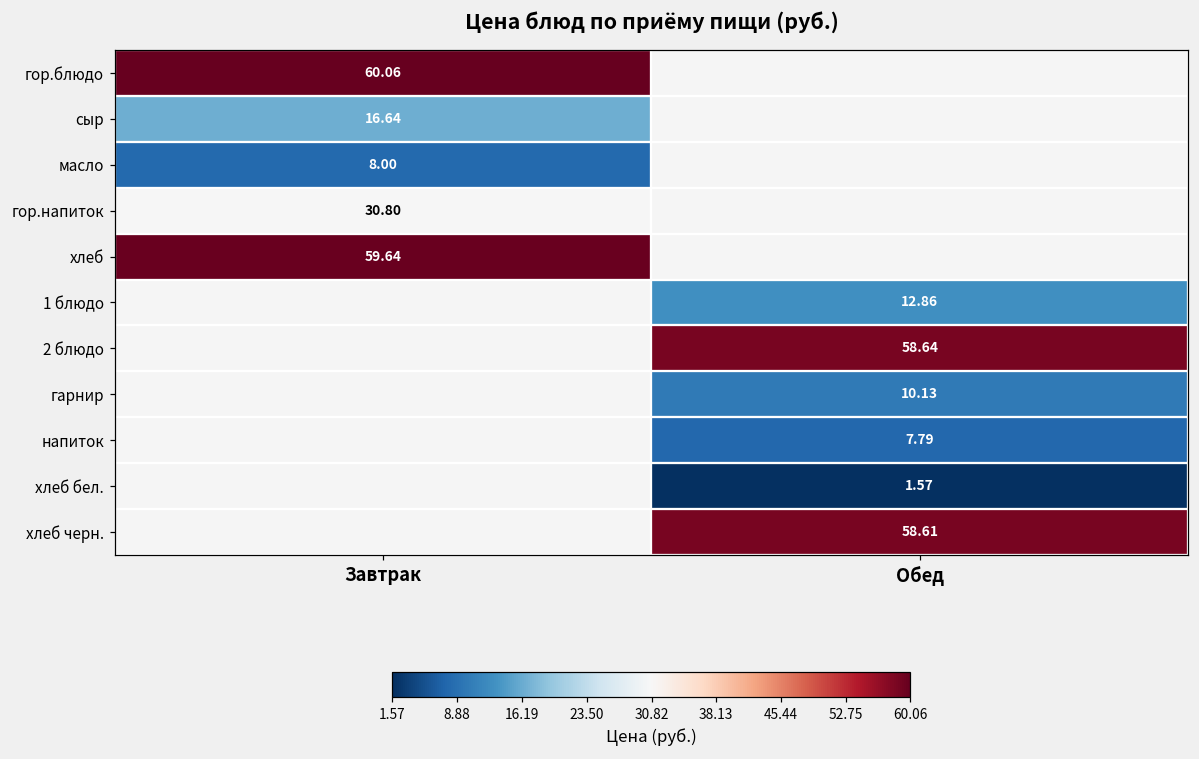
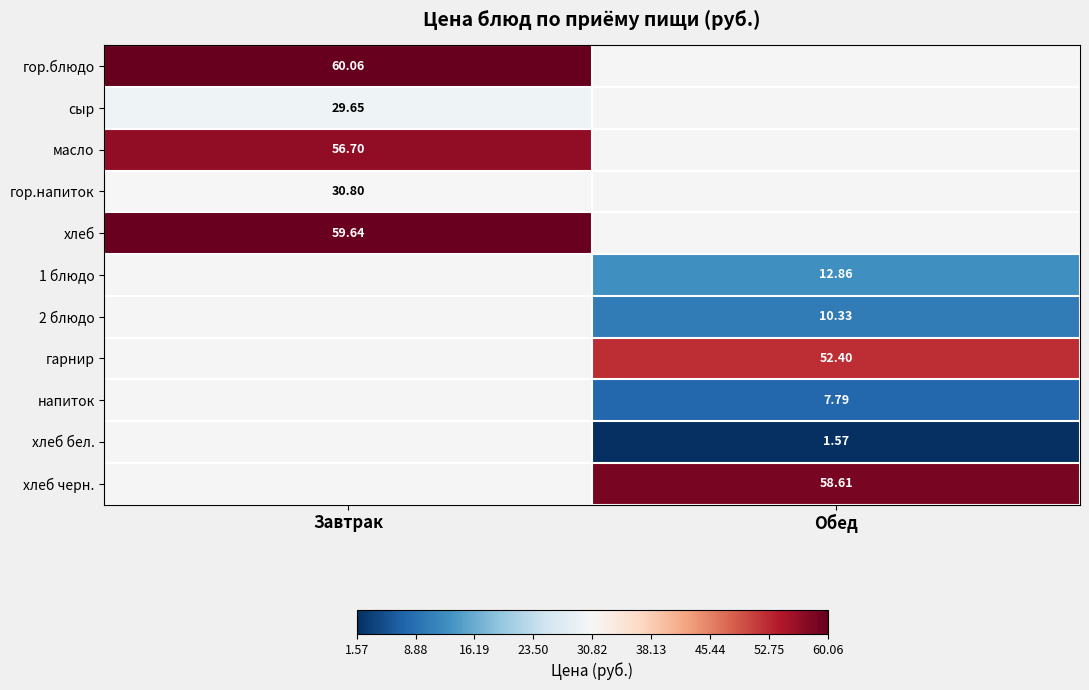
  {
    "гор.блюдо": {
      "Завтрак": 60.06
    },
    "сыр": {
-     "Завтрак": 16.64
+     "Завтрак": 29.65
    },
    "масло": {
-     "Завтрак": 8.00
+     "Завтрак": 56.70
    },
    "гор.напиток": {
      "Завтрак": 30.80
    },
    "хлеб": {
      "Завтрак": 59.64
    },
    "1 блюдо": {
      "Обед": 12.86
    },
    "2 блюдо": {
-     "Обед": 58.64
+     "Обед": 10.33
    },
    "гарнир": {
-     "Обед": 10.13
+     "Обед": 52.40
    },
    "напиток": {
      "Обед": 7.79
    },
    "хлеб бел.": {
      "Обед": 1.57
    },
    "хлеб черн.": {
      "Обед": 58.61
    }
  }
